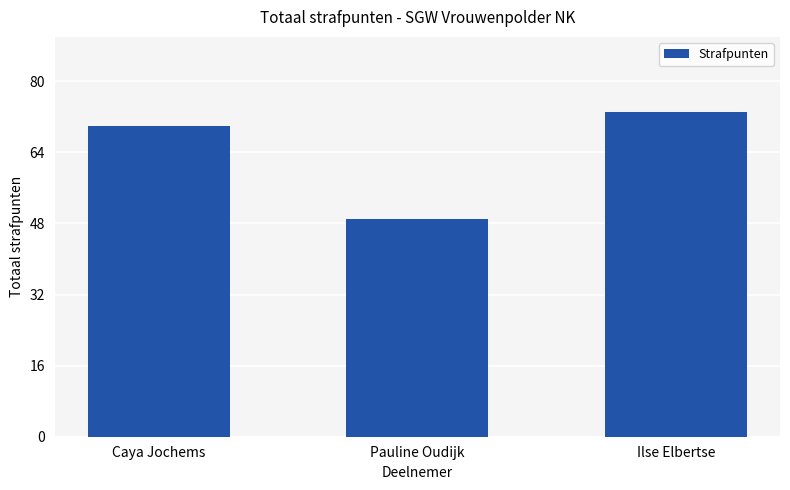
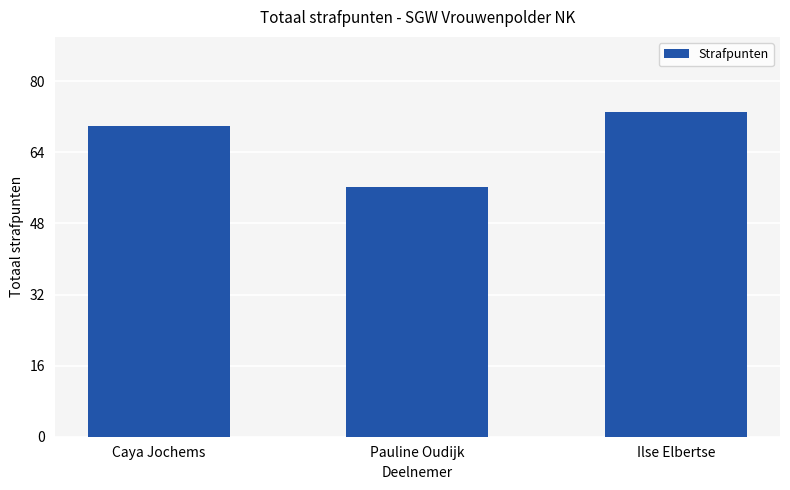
  {
    "Caya Jochems": 70,
-   "Pauline Oudijk": 49,
+   "Pauline Oudijk": 56,
    "Ilse Elbertse": 73
  }
